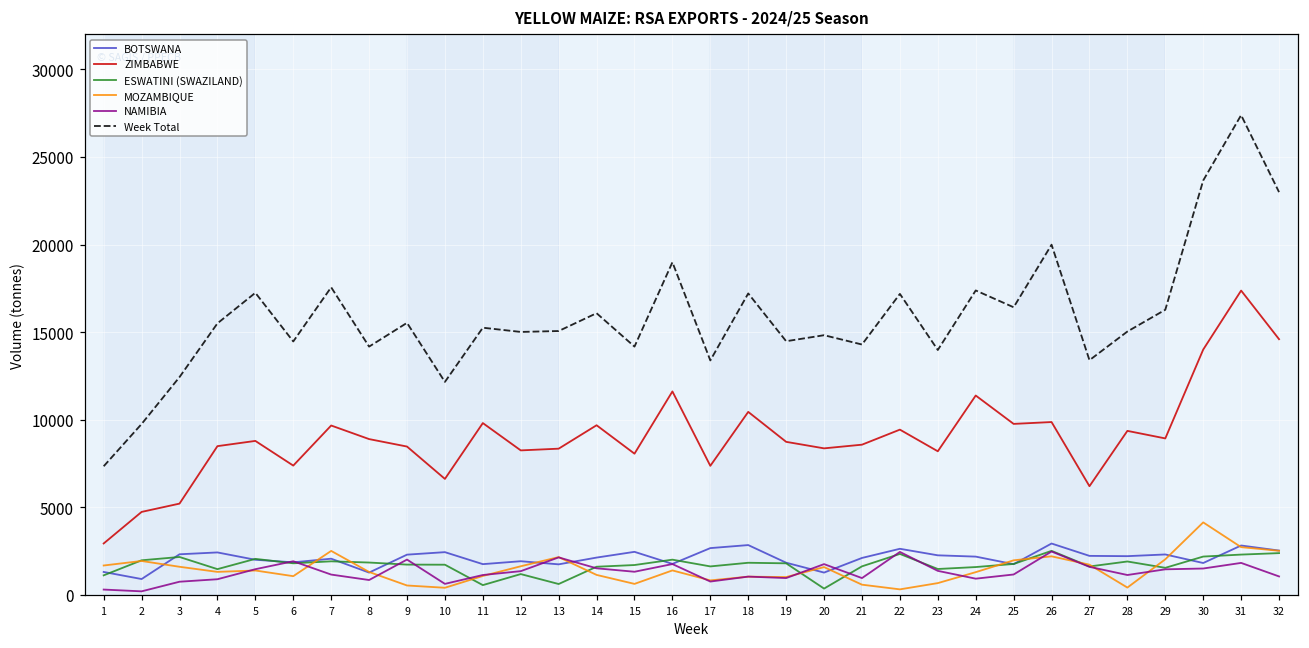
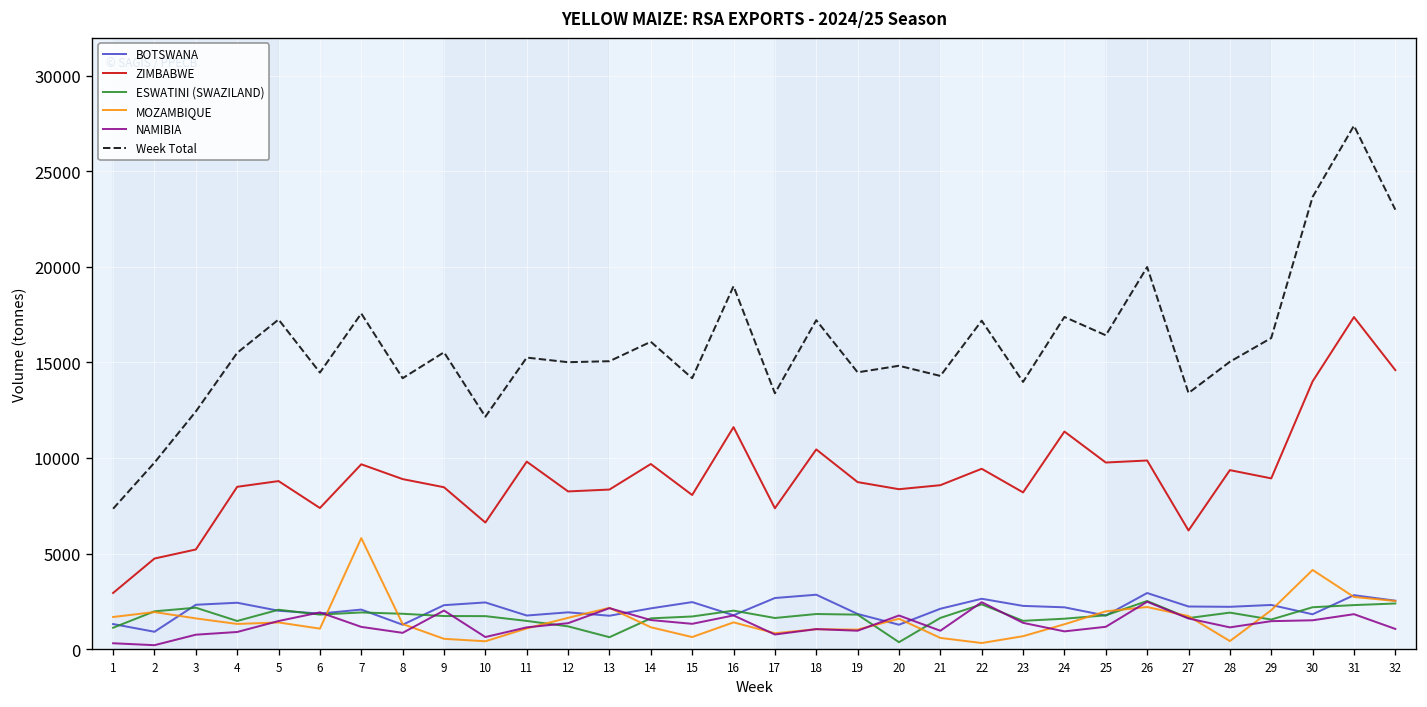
  {
    "BOTSWANA": {
      "1": 1300,
      "2": 900,
      "4": 2400,
      "9": 2300,
      "10": 2400,
      "11": 1800,
      "12": 1900,
      "13": 1700,
      "14": 2100,
      "15": 2500,
      "17": 2700,
      "18": 2800,
      "20": 1300,
      "21": 2100,
      "22": 2600,
      "23": 2300,
      "24": 2200,
      "26": 2900,
      "27": 2200,
      "28": 2200,
      "29": 2300,
      "30": 1800
    },
    "ZIMBABWE": {
      "1": 2900,
      "2": 4700,
      "3": 5200,
      "4": 8500,
      "5": 8800,
      "6": 7400,
      "7": 9700,
      "8": 8900,
      "9": 8500,
      "10": 6600,
      "11": 9800,
      "12": 8200,
      "13": 8300,
      "14": 9700,
      "15": 8100,
      "16": 11600,
      "17": 7400,
      "18": 10400,
      "19": 8700,
      "20": 8400,
      "21": 8600,
      "22": 9400,
      "23": 8200,
      "24": 11400,
      "25": 9800,
      "26": 9900,
      "27": 6200,
      "28": 9400,
      "29": 8900,
      "30": 14000,
      "31": 17400,
      "32": 14600
    },
    "ESWATINI (SWAZILAND)": {
      "1": 1100,
      "8": 1800,
      "9": 1700,
      "10": 1700,
-     "11": 600,
+     "11": 1500,
      "12": 1200,
      "13": 600,
      "15": 1700,
      "16": 2000,
      "17": 1600,
      "18": 1800,
      "20": 400,
      "21": 1600,
      "24": 1600,
      "28": 1900,
      "30": 2200,
      "31": 2300
    },
    "MOZAMBIQUE": {
      "1": 1700,
      "3": 1600,
      "6": 1100,
-     "7": 2500,
+     "7": 5800,
      "9": 500,
      "10": 400,
      "12": 1600,
      "14": 1100,
      "15": 600,
      "16": 1400,
      "20": 1600,
      "21": 600,
      "22": 300,
      "23": 700,
      "24": 1300,
      "25": 2000,
      "26": 2200,
      "28": 400,
      "29": 2000,
      "30": 4100
    },
    "NAMIBIA": {
      "1": 300,
      "2": 200,
      "3": 800,
      "4": 900,
      "7": 1200,
      "8": 800,
      "9": 2000,
      "10": 600,
      "12": 1400,
      "15": 1300,
      "20": 1800,
      "21": 1000,
      "24": 900,
      "25": 1200,
      "28": 1100,
      "30": 1500,
      "31": 1800,
      "32": 1100
    },
    "Week Total": {
      "1": 7300,
      "2": 9800,
      "3": 12400,
      "4": 15500,
      "5": 17200,
      "6": 14500,
      "7": 17600,
      "8": 14200,
      "9": 15500,
      "10": 12200,
      "11": 15300,
      "12": 15000,
      "13": 15100,
      "14": 16100,
      "15": 14200,
      "16": 19000,
      "17": 13400,
      "18": 17200,
      "19": 14500,
      "20": 14800,
      "21": 14300,
      "22": 17200,
      "23": 14000,
      "24": 17400,
      "25": 16400,
      "26": 20000,
      "27": 13400,
      "28": 15000,
      "29": 16300,
      "30": 23700,
      "31": 27400,
      "32": 23000
    }
  }
